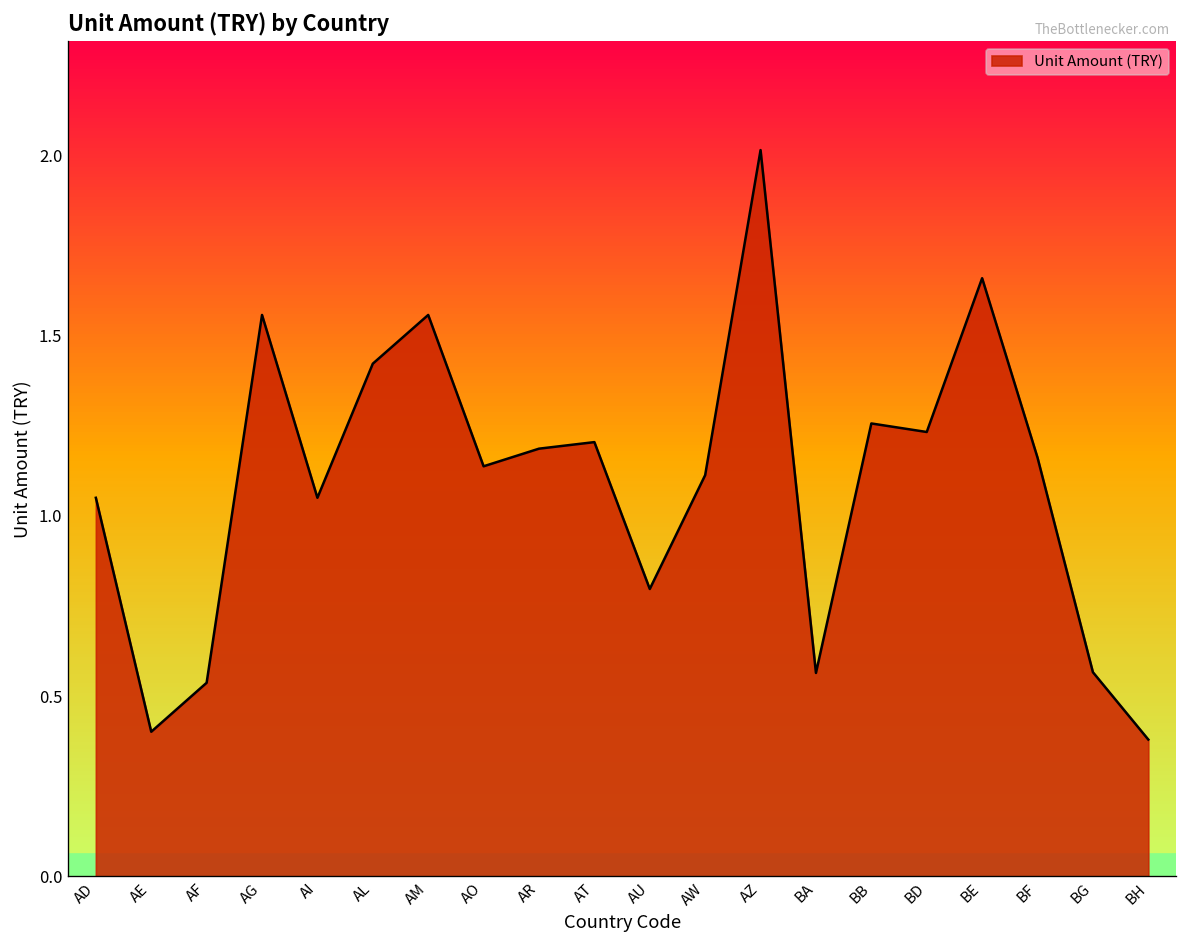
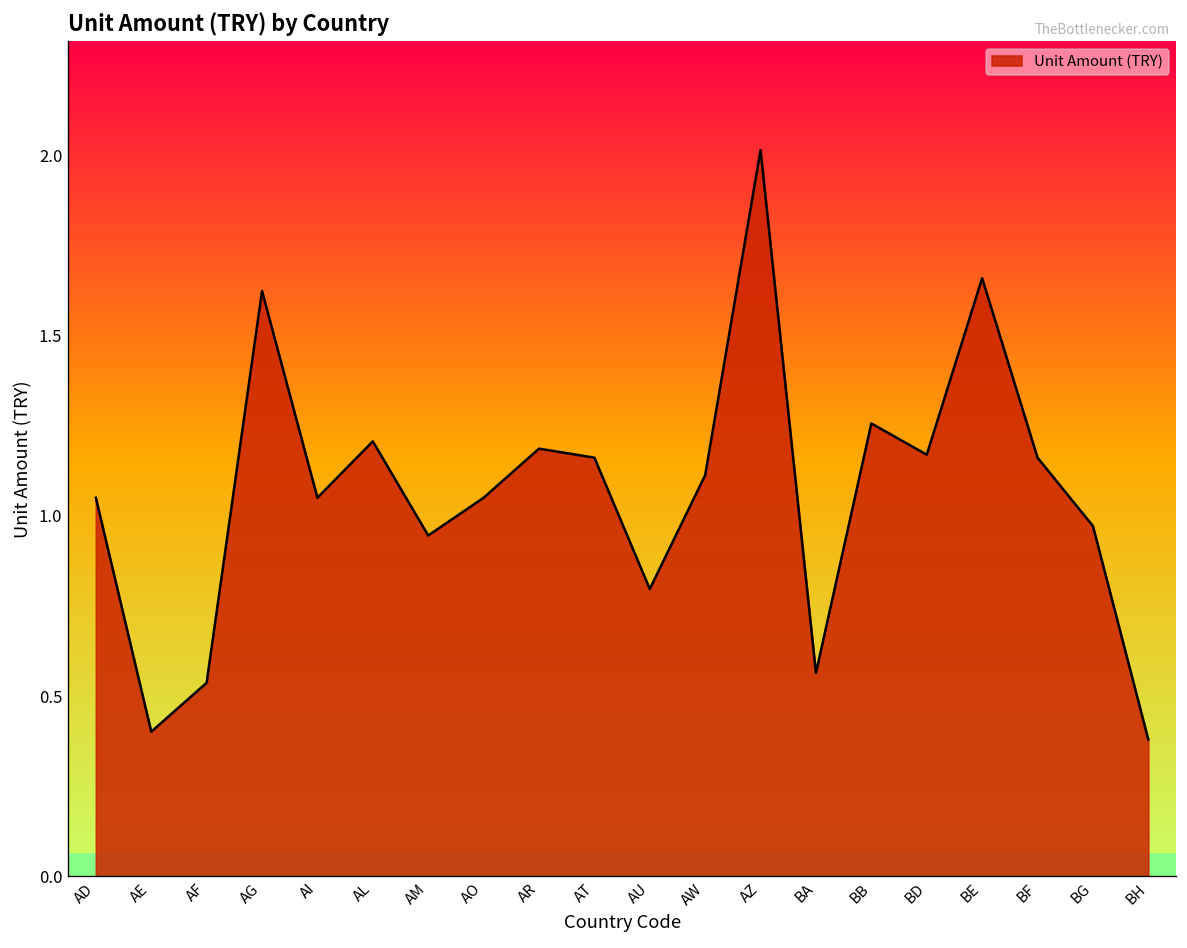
  {
    "AD": 1.05,
    "AE": 0.40,
    "AF": 0.54,
-   "AG": 1.56,
+   "AG": 1.62,
    "AI": 1.05,
-   "AL": 1.42,
-   "AM": 1.56,
-   "AO": 1.14,
+   "AL": 1.21,
+   "AM": 0.95,
+   "AO": 1.05,
    "AR": 1.19,
-   "AT": 1.20,
+   "AT": 1.16,
    "AU": 0.80,
    "AW": 1.11,
    "AZ": 2.02,
    "BA": 0.56,
    "BB": 1.26,
-   "BD": 1.23,
+   "BD": 1.17,
    "BE": 1.66,
    "BF": 1.16,
-   "BG": 0.57,
+   "BG": 0.97,
    "BH": 0.38
  }
